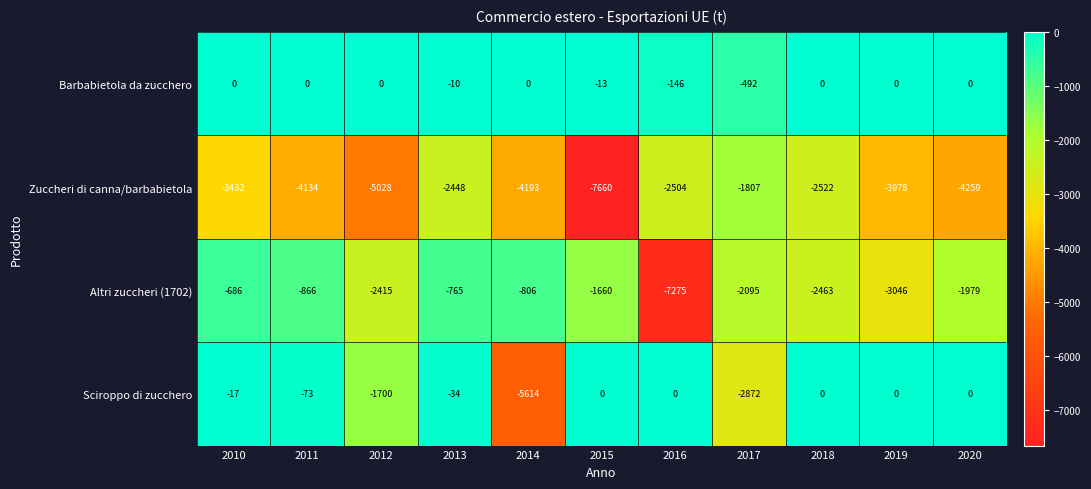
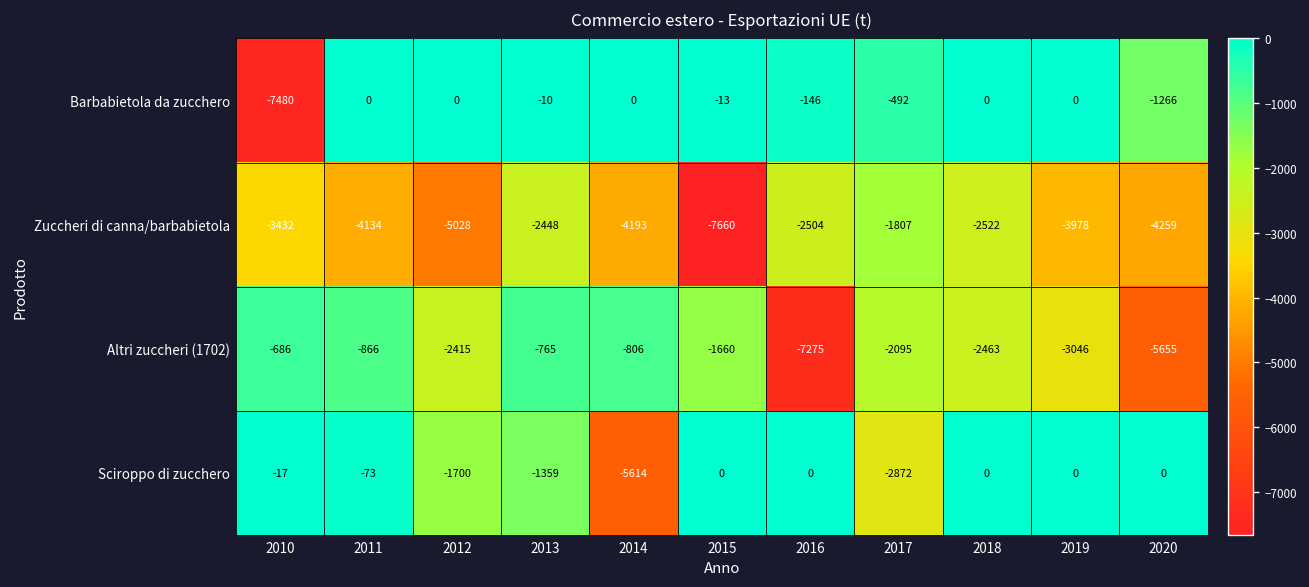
  {
    "Barbabietola da zucchero": {
-     "2010": 0,
+     "2010": -7480,
      "2011": 0,
      "2012": 0,
      "2013": -10,
      "2014": 0,
      "2015": -13,
      "2016": -146,
      "2017": -492,
      "2018": 0,
      "2019": 0,
-     "2020": 0
+     "2020": -1266
    },
    "Zuccheri di canna/barbabietola": {
      "2010": -3432,
      "2011": -4134,
      "2012": -5028,
      "2013": -2448,
      "2014": -4193,
      "2015": -7660,
      "2016": -2504,
      "2017": -1807,
      "2018": -2522,
      "2019": -3978,
      "2020": -4259
    },
    "Altri zuccheri (1702)": {
      "2010": -686,
      "2011": -866,
      "2012": -2415,
      "2013": -765,
      "2014": -806,
      "2015": -1660,
      "2016": -7275,
      "2017": -2095,
      "2018": -2463,
      "2019": -3046,
-     "2020": -1979
+     "2020": -5655
    },
    "Sciroppo di zucchero": {
      "2010": -17,
      "2011": -73,
      "2012": -1700,
-     "2013": -34,
+     "2013": -1359,
      "2014": -5614,
      "2015": 0,
      "2016": 0,
      "2017": -2872,
      "2018": 0,
      "2019": 0,
      "2020": 0
    }
  }
